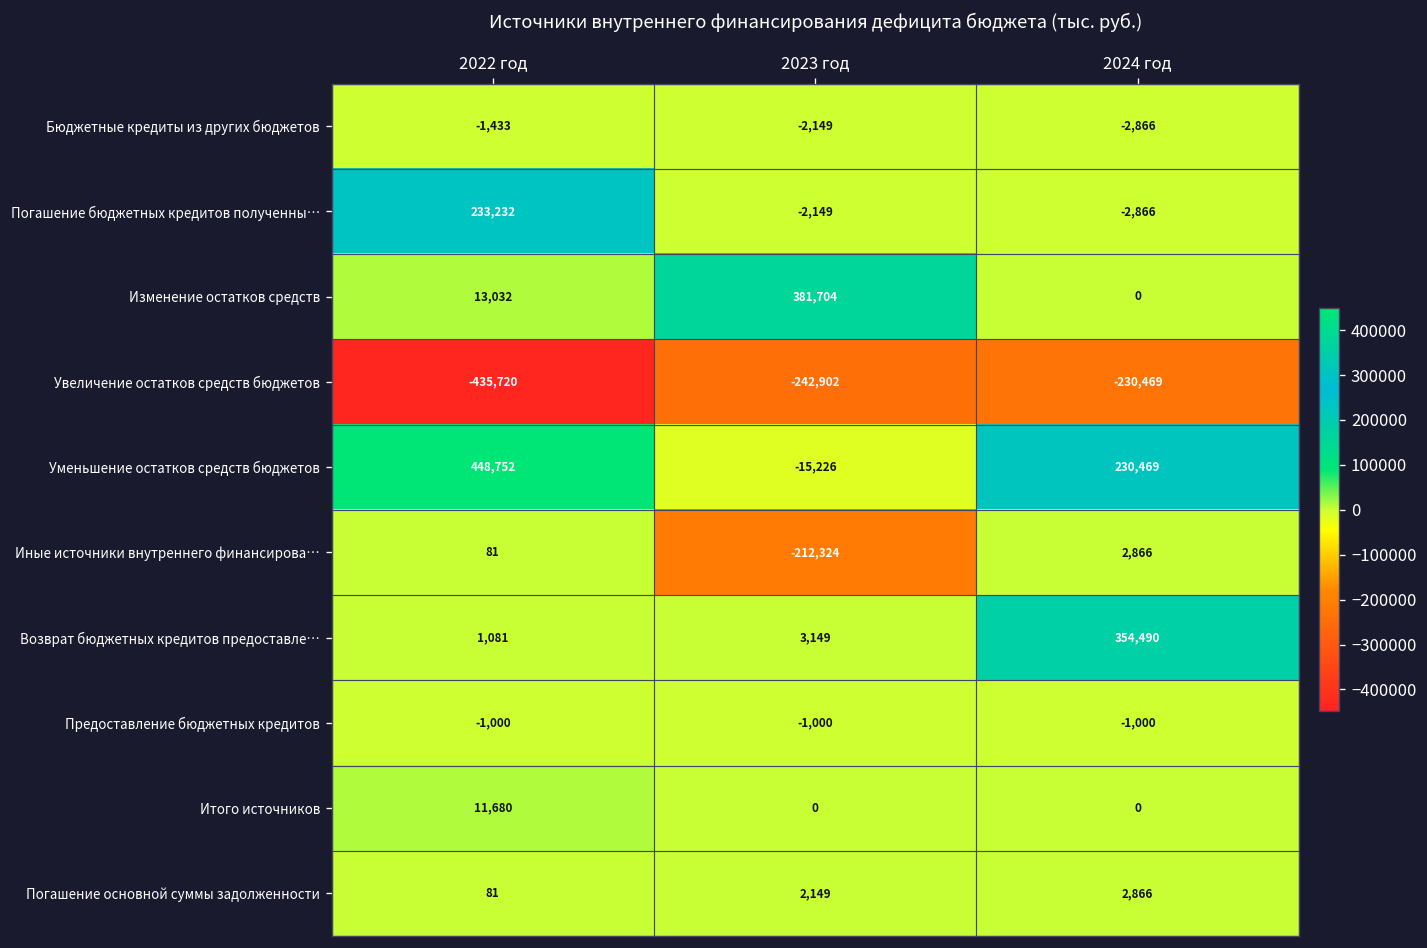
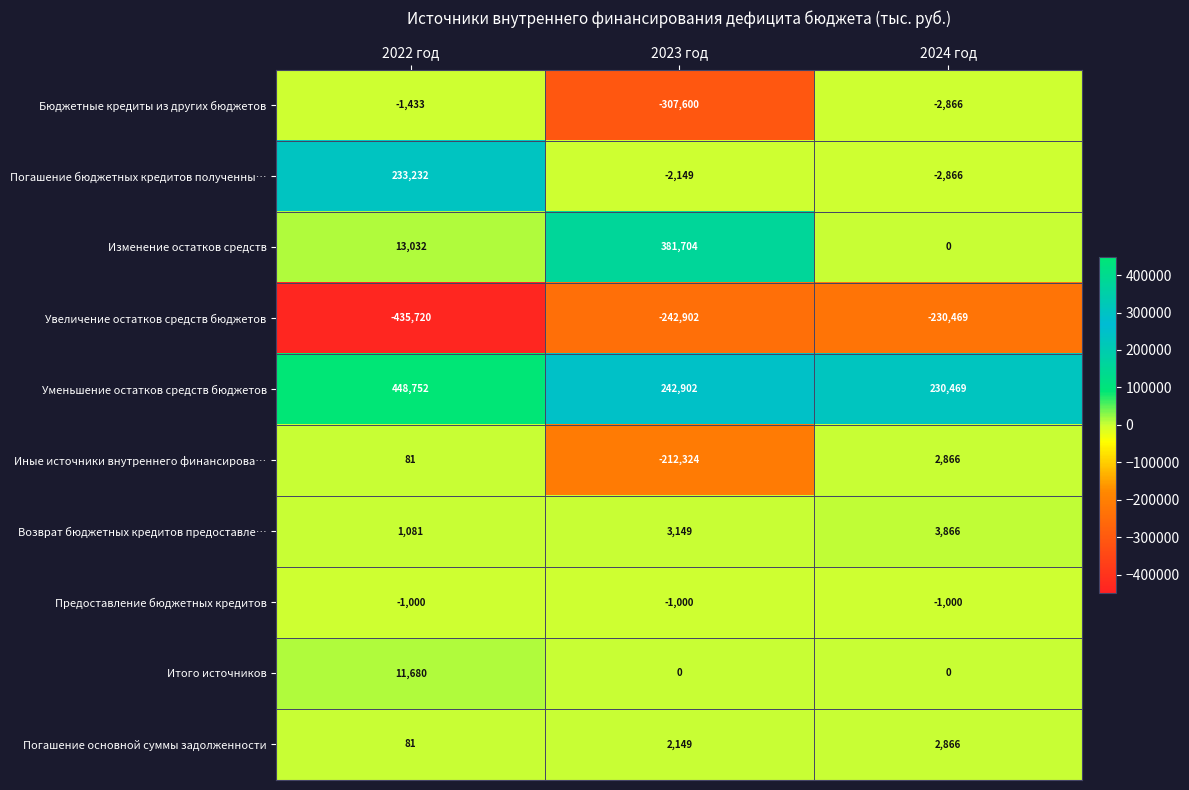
  {
    "Бюджетные кредиты из других бюджетов": {
      "2022 год": "-1,433",
-     "2023 год": "-2,149",
+     "2023 год": "-307,600",
      "2024 год": "-2,866"
    },
    "Погашение бюджетных кредитов полученны…": {
      "2022 год": "233,232",
      "2023 год": "-2,149",
      "2024 год": "-2,866"
    },
    "Изменение остатков средств": {
      "2022 год": "13,032",
      "2023 год": "381,704",
      "2024 год": "0"
    },
    "Увеличение остатков средств бюджетов": {
      "2022 год": "-435,720",
      "2023 год": "-242,902",
      "2024 год": "-230,469"
    },
    "Уменьшение остатков средств бюджетов": {
      "2022 год": "448,752",
-     "2023 год": "-15,226",
+     "2023 год": "242,902",
      "2024 год": "230,469"
    },
    "Иные источники внутреннего финансирова…": {
      "2022 год": "81",
      "2023 год": "-212,324",
      "2024 год": "2,866"
    },
    "Возврат бюджетных кредитов предоставле…": {
      "2022 год": "1,081",
      "2023 год": "3,149",
-     "2024 год": "354,490"
+     "2024 год": "3,866"
    },
    "Предоставление бюджетных кредитов": {
      "2022 год": "-1,000",
      "2023 год": "-1,000",
      "2024 год": "-1,000"
    },
    "Итого источников": {
      "2022 год": "11,680",
      "2023 год": "0",
      "2024 год": "0"
    },
    "Погашение основной суммы задолженности": {
      "2022 год": "81",
      "2023 год": "2,149",
      "2024 год": "2,866"
    }
  }
